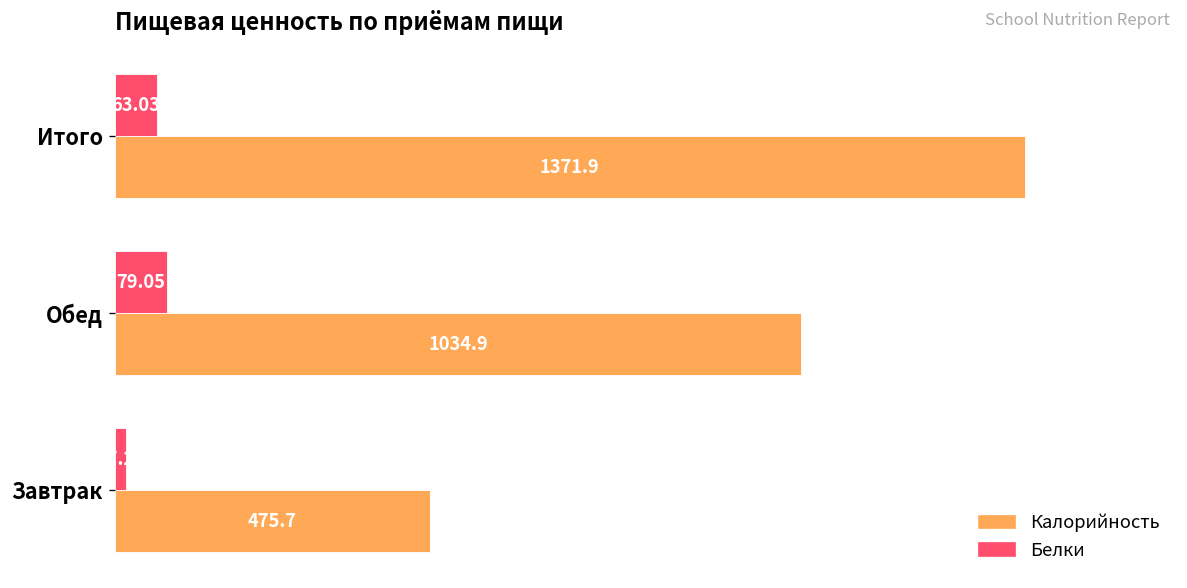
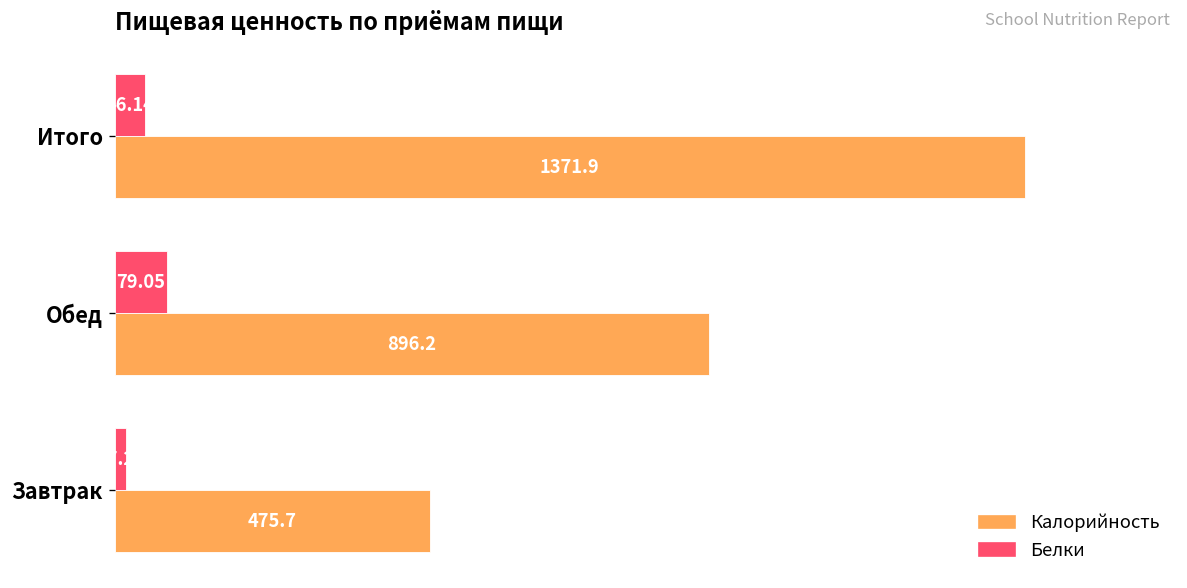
  {
    "Калорийность": {
      "Итого": 1371.9,
-     "Обед": 1034.9,
+     "Обед": 896.2,
      "Завтрак": 475.7
    },
    "Белки": {
-     "Итого": 63.03,
+     "Итого": 46.14,
      "Обед": 79.05
    }
  }
